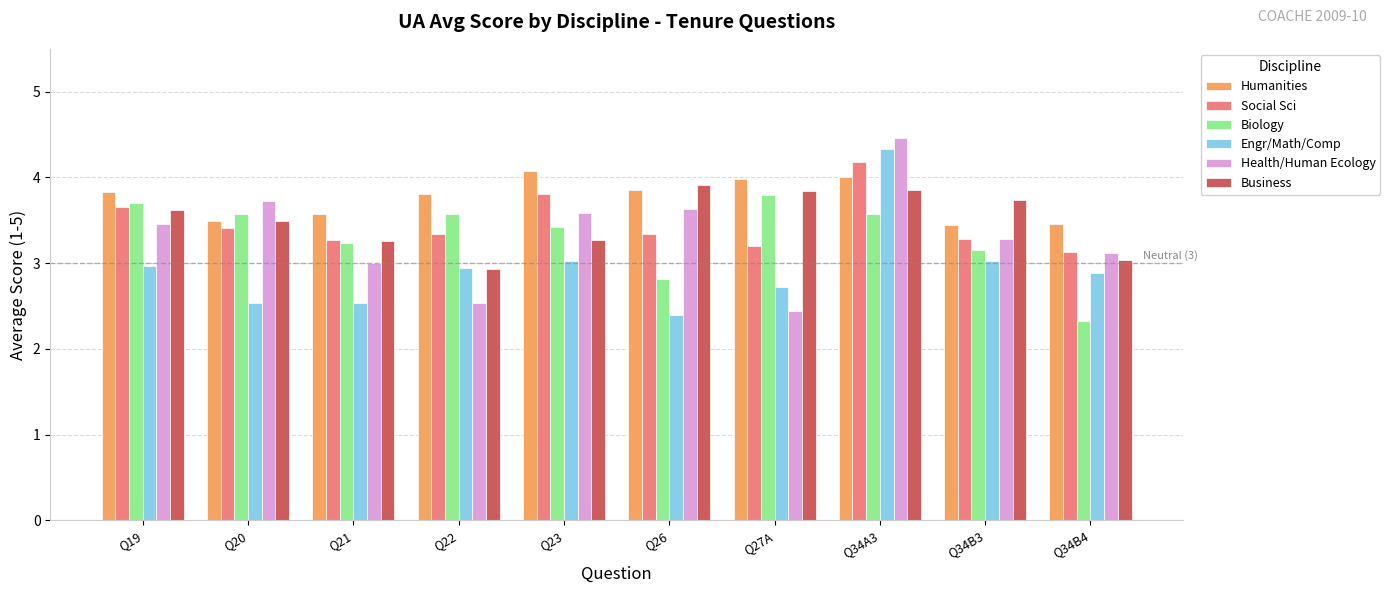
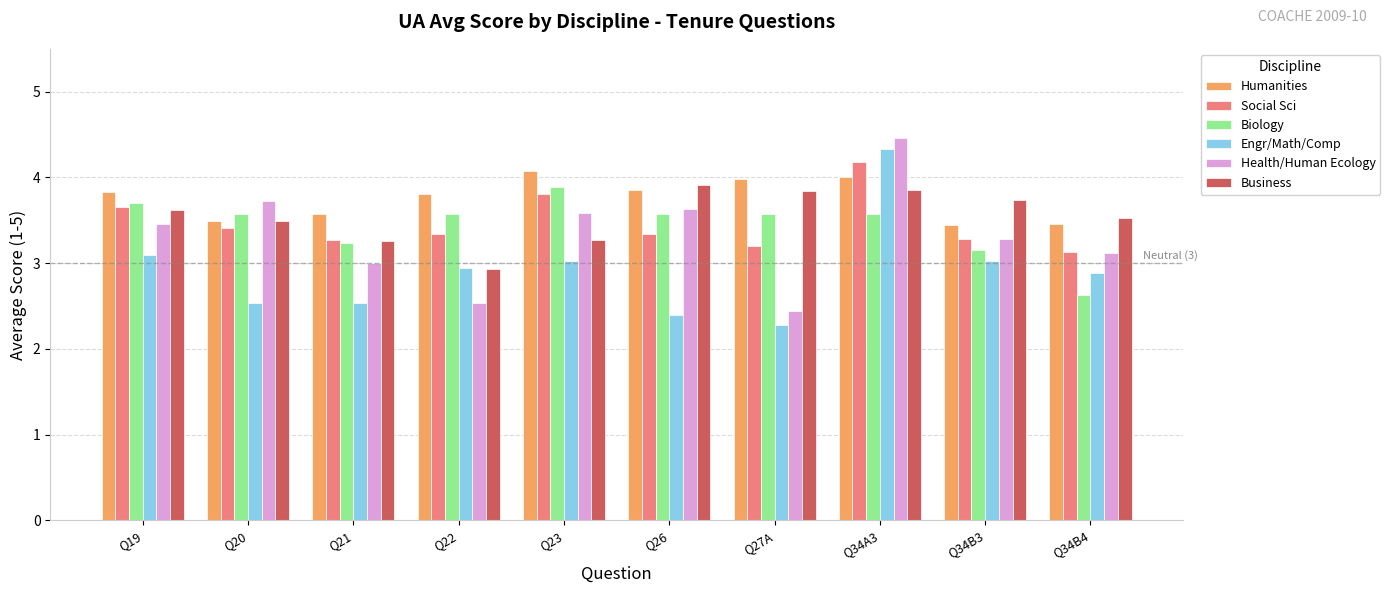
  {
    "Biology": {
      "Q19": 3.7,
      "Q20": 3.6,
      "Q21": 3.2,
      "Q22": 3.6,
-     "Q23": 3.4,
-     "Q26": 2.8,
-     "Q27A": 3.8,
+     "Q23": 3.9,
+     "Q26": 3.6,
+     "Q27A": 3.6,
      "Q34A3": 3.6,
      "Q34B3": 3.2,
-     "Q34B4": 2.3
+     "Q34B4": 2.6
    },
    "Engr/Math/Comp": {
-     "Q19": 3.0,
+     "Q19": 3.1,
      "Q20": 2.5,
      "Q21": 2.5,
      "Q22": 2.9,
      "Q23": 3.0,
      "Q26": 2.4,
-     "Q27A": 2.7,
+     "Q27A": 2.3,
      "Q34A3": 4.3,
      "Q34B3": 3.0,
      "Q34B4": 2.9
    },
    "Health/Human Ecology": {
      "Q19": 3.5,
      "Q20": 3.7,
      "Q21": 3.0,
      "Q22": 2.5,
      "Q23": 3.6,
      "Q26": 3.6,
      "Q27A": 2.4,
      "Q34A3": 4.5,
      "Q34B3": 3.3,
      "Q34B4": 3.1
    },
    "Business": {
      "Q19": 3.6,
      "Q20": 3.5,
      "Q21": 3.3,
      "Q22": 2.9,
      "Q23": 3.3,
      "Q26": 3.9,
      "Q27A": 3.8,
      "Q34A3": 3.9,
      "Q34B3": 3.7,
-     "Q34B4": 3.0
+     "Q34B4": 3.5
    }
  }
